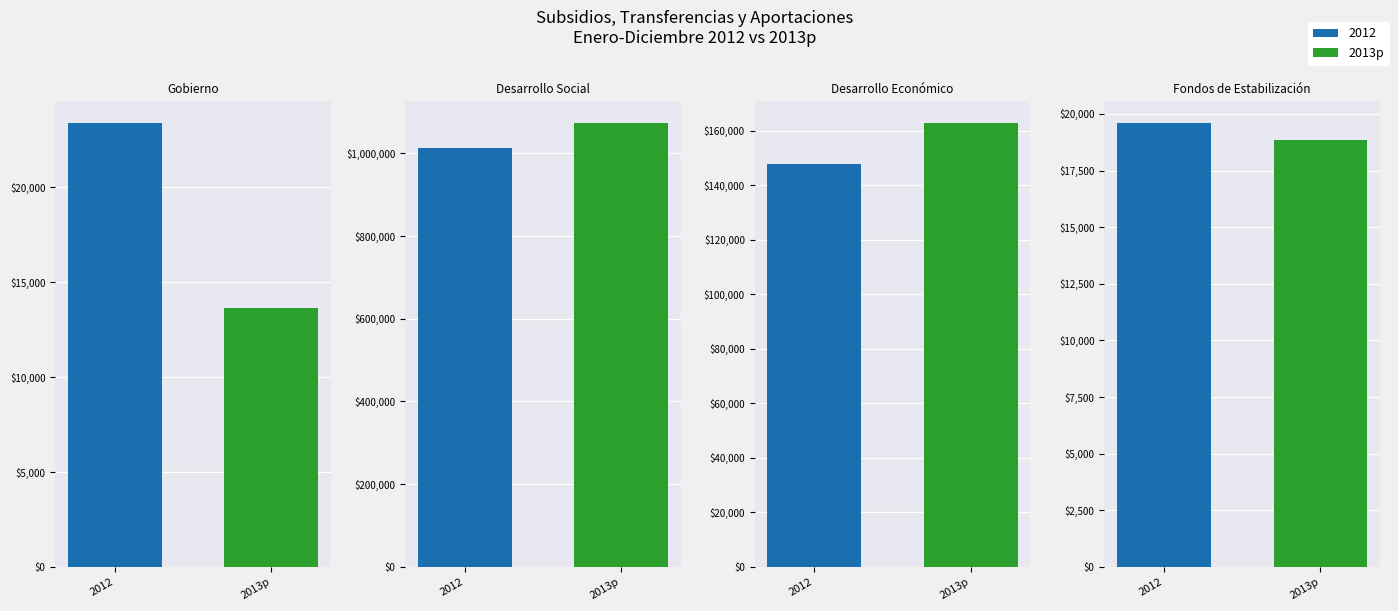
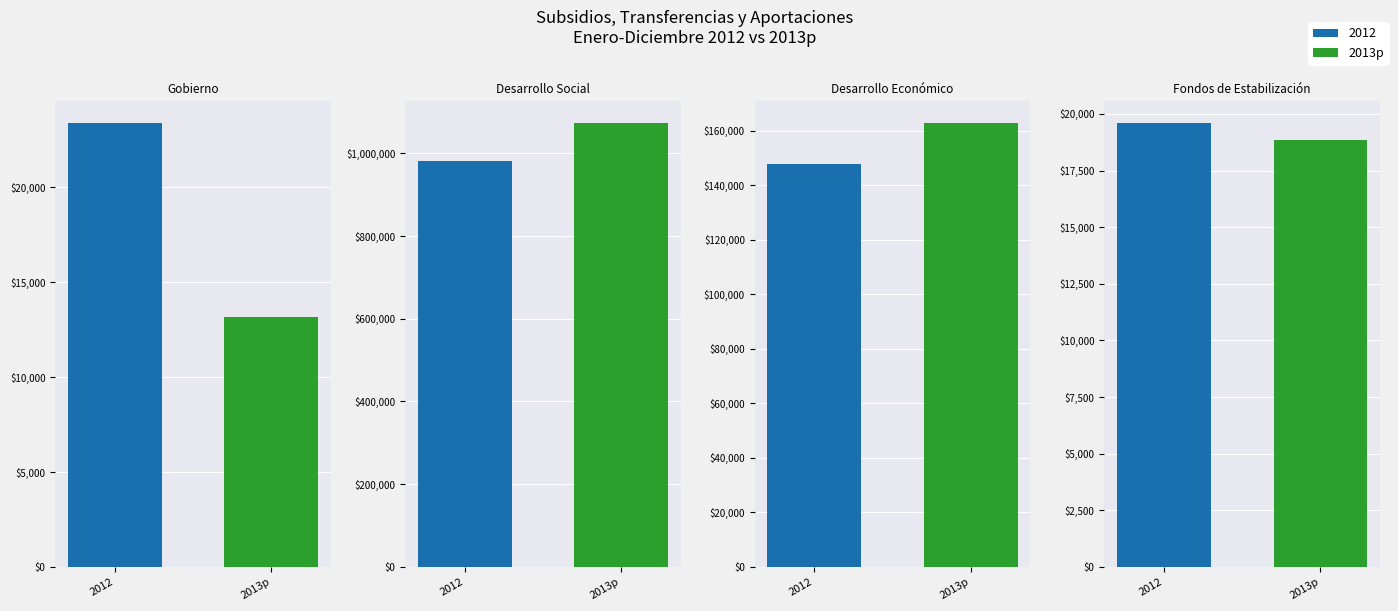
  {
    "Gobierno": {
      "2012": "$23,400",
-     "2013p": "$13,700"
+     "2013p": "$13,200"
    },
    "Desarrollo Social": {
-     "2012": "$1,010,000",
+     "2012": "$980,000",
      "2013p": "$1,070,000"
    },
    "Desarrollo Económico": {
      "2012": "$148,000",
      "2013p": "$163,000"
    },
    "Fondos de Estabilización": {
      "2012": "$19,600",
      "2013p": "$18,900"
    }
  }
